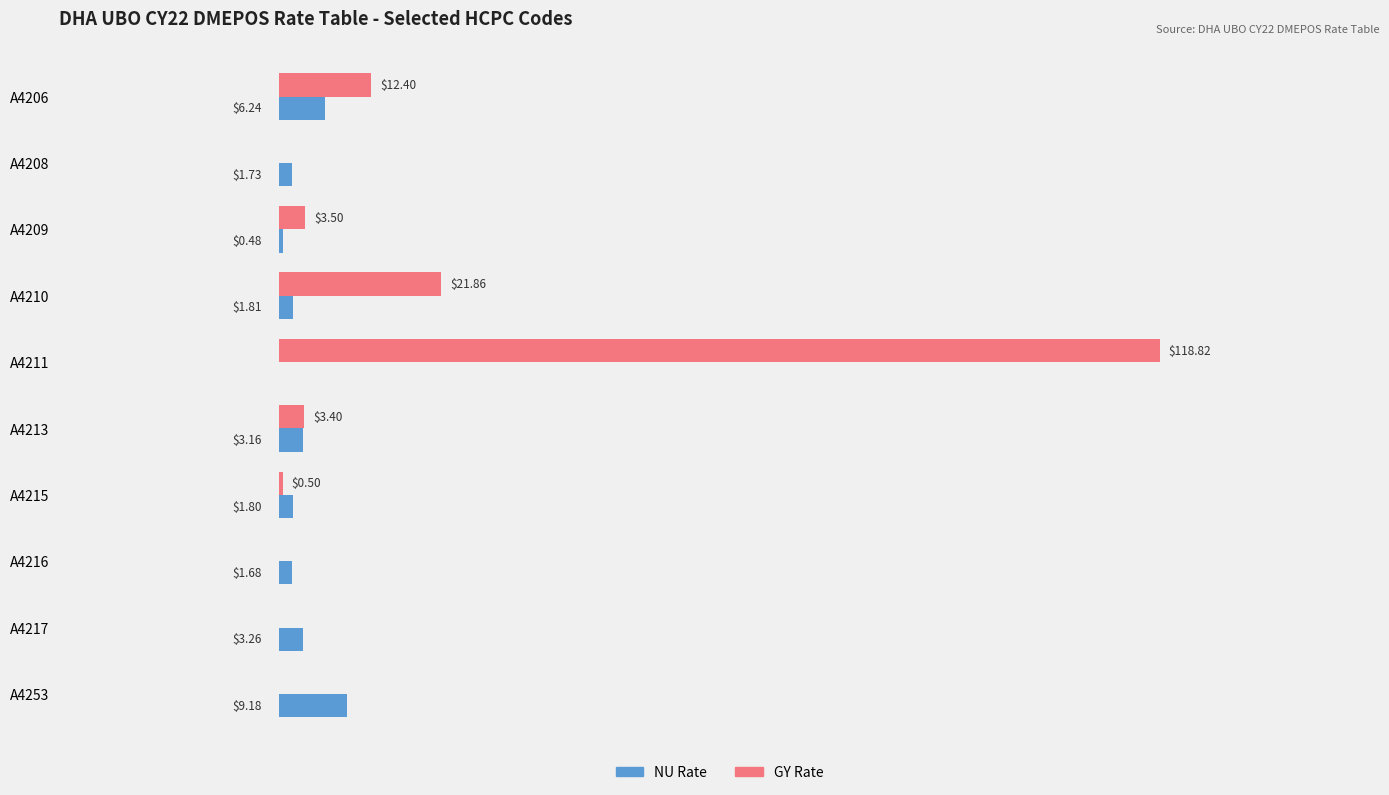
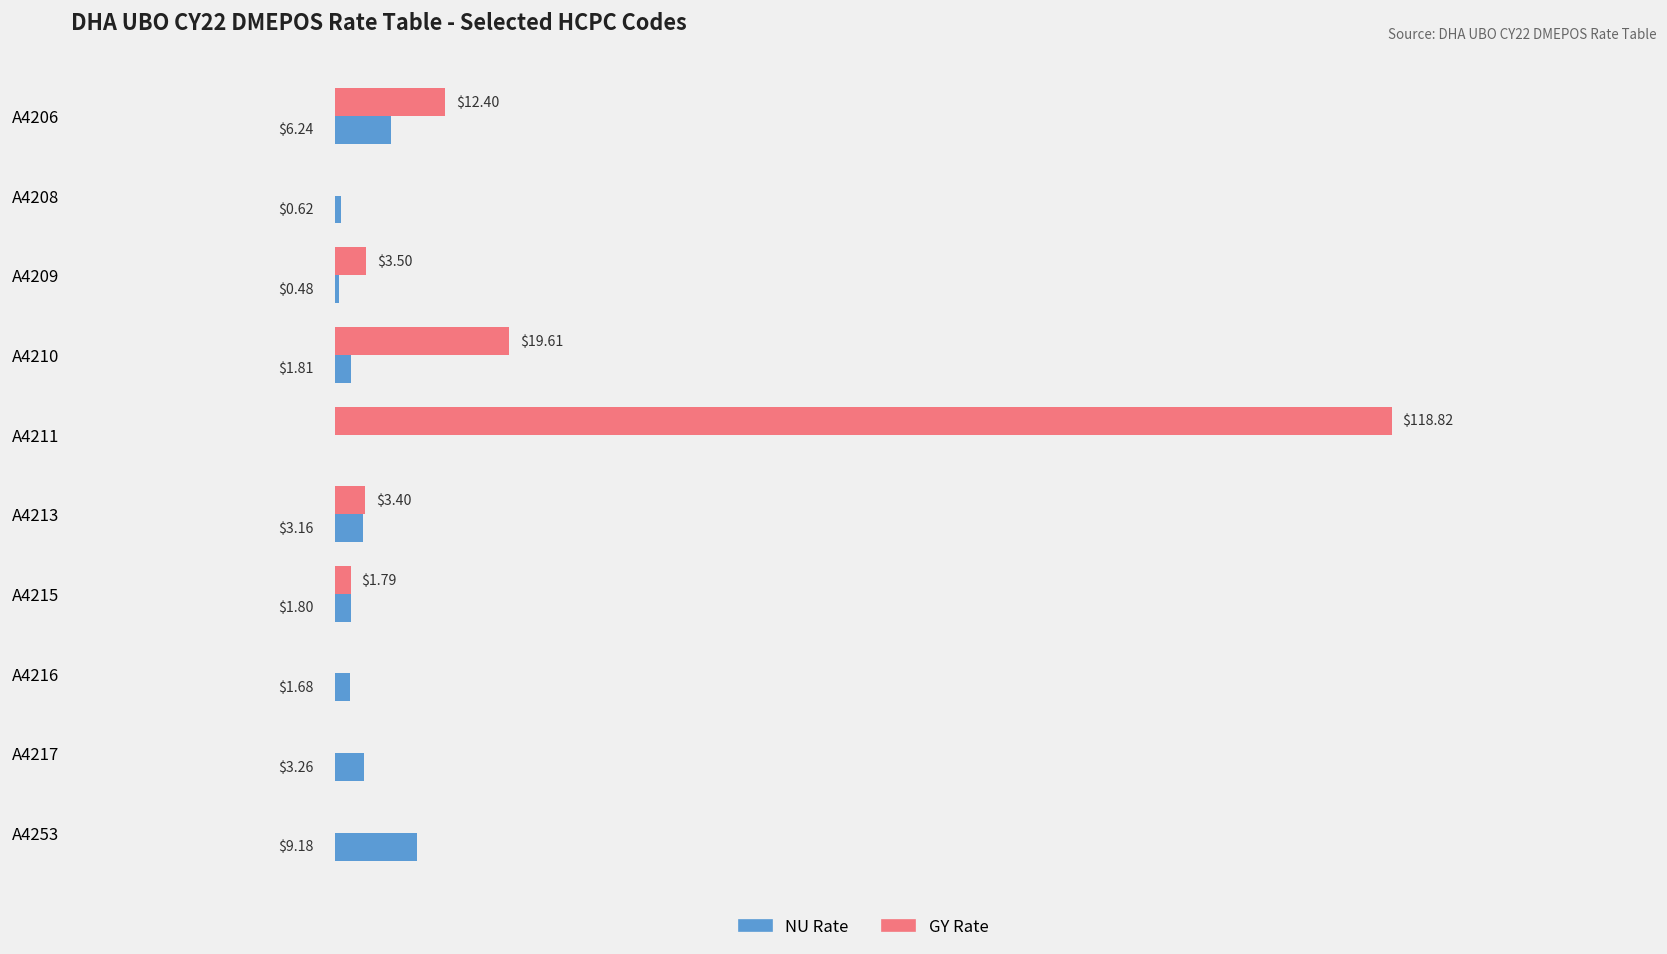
  {
    "NU Rate": {
-     "A4208": "$1.73",
+     "A4208": "$0.62",
      "A4209": "$0.48"
    },
    "GY Rate": {
      "A4206": "$12.40",
      "A4209": "$3.50",
-     "A4210": "$21.86",
+     "A4210": "$19.61",
      "A4211": "$118.82",
      "A4213": "$3.40",
-     "A4215": "$0.50"
+     "A4215": "$1.79"
    }
  }
